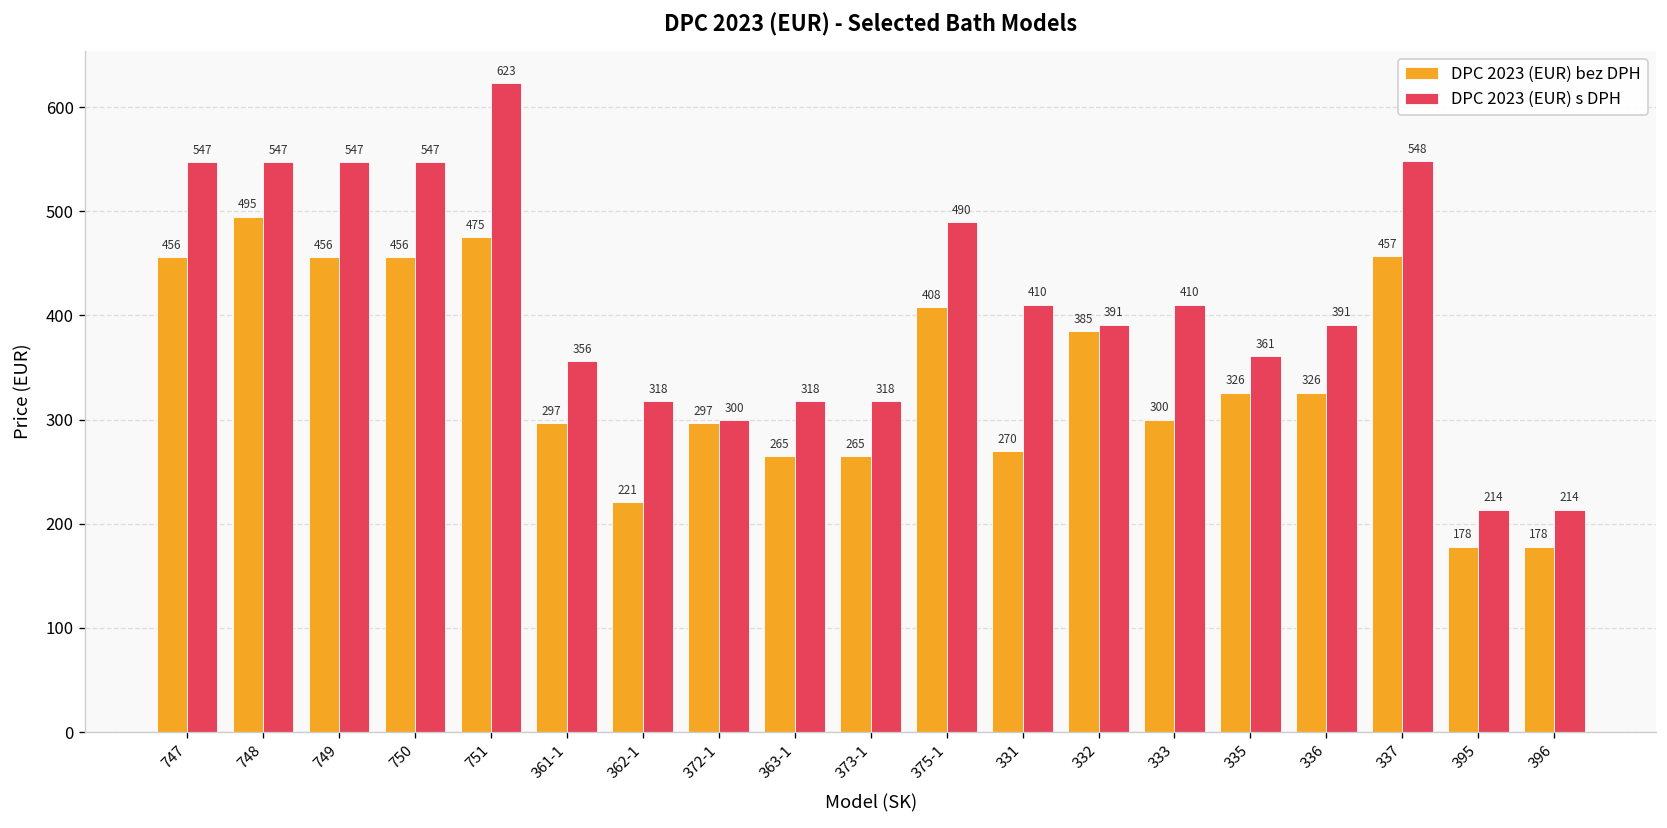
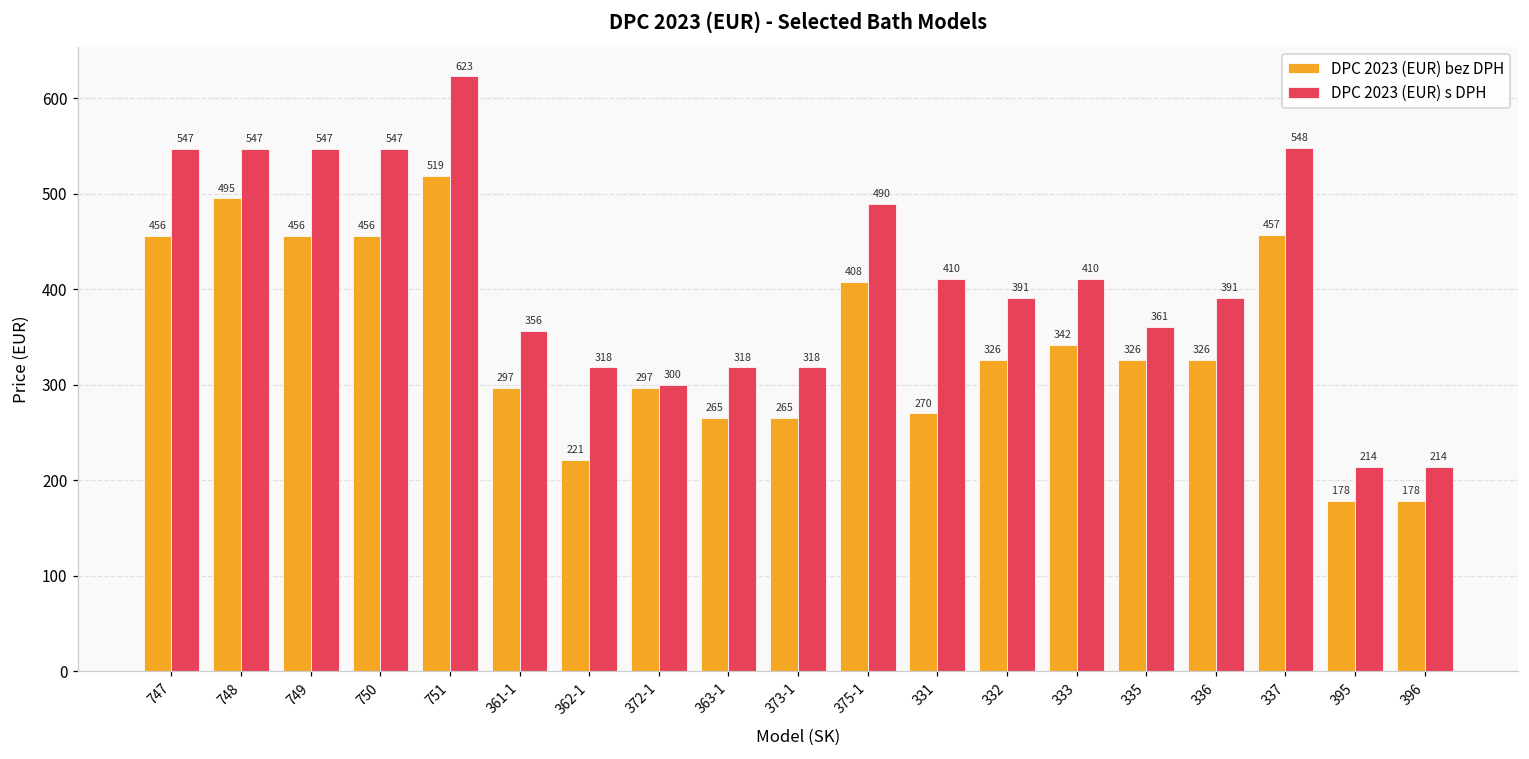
  {
    "DPC 2023 (EUR) bez DPH": {
      "747": 456,
      "748": 495,
      "749": 456,
      "750": 456,
-     "751": 475,
+     "751": 519,
      "361-1": 297,
      "362-1": 221,
      "372-1": 297,
      "363-1": 265,
      "373-1": 265,
      "375-1": 408,
      "331": 270,
-     "332": 385,
-     "333": 300,
+     "332": 326,
+     "333": 342,
      "335": 326,
      "336": 326,
      "337": 457,
      "395": 178,
      "396": 178
    },
    "DPC 2023 (EUR) s DPH": {
      "747": 547,
      "748": 547,
      "749": 547,
      "750": 547,
      "751": 623,
      "361-1": 356,
      "362-1": 318,
      "372-1": 300,
      "363-1": 318,
      "373-1": 318,
      "375-1": 490,
      "331": 410,
      "332": 391,
      "333": 410,
      "335": 361,
      "336": 391,
      "337": 548,
      "395": 214,
      "396": 214
    }
  }
